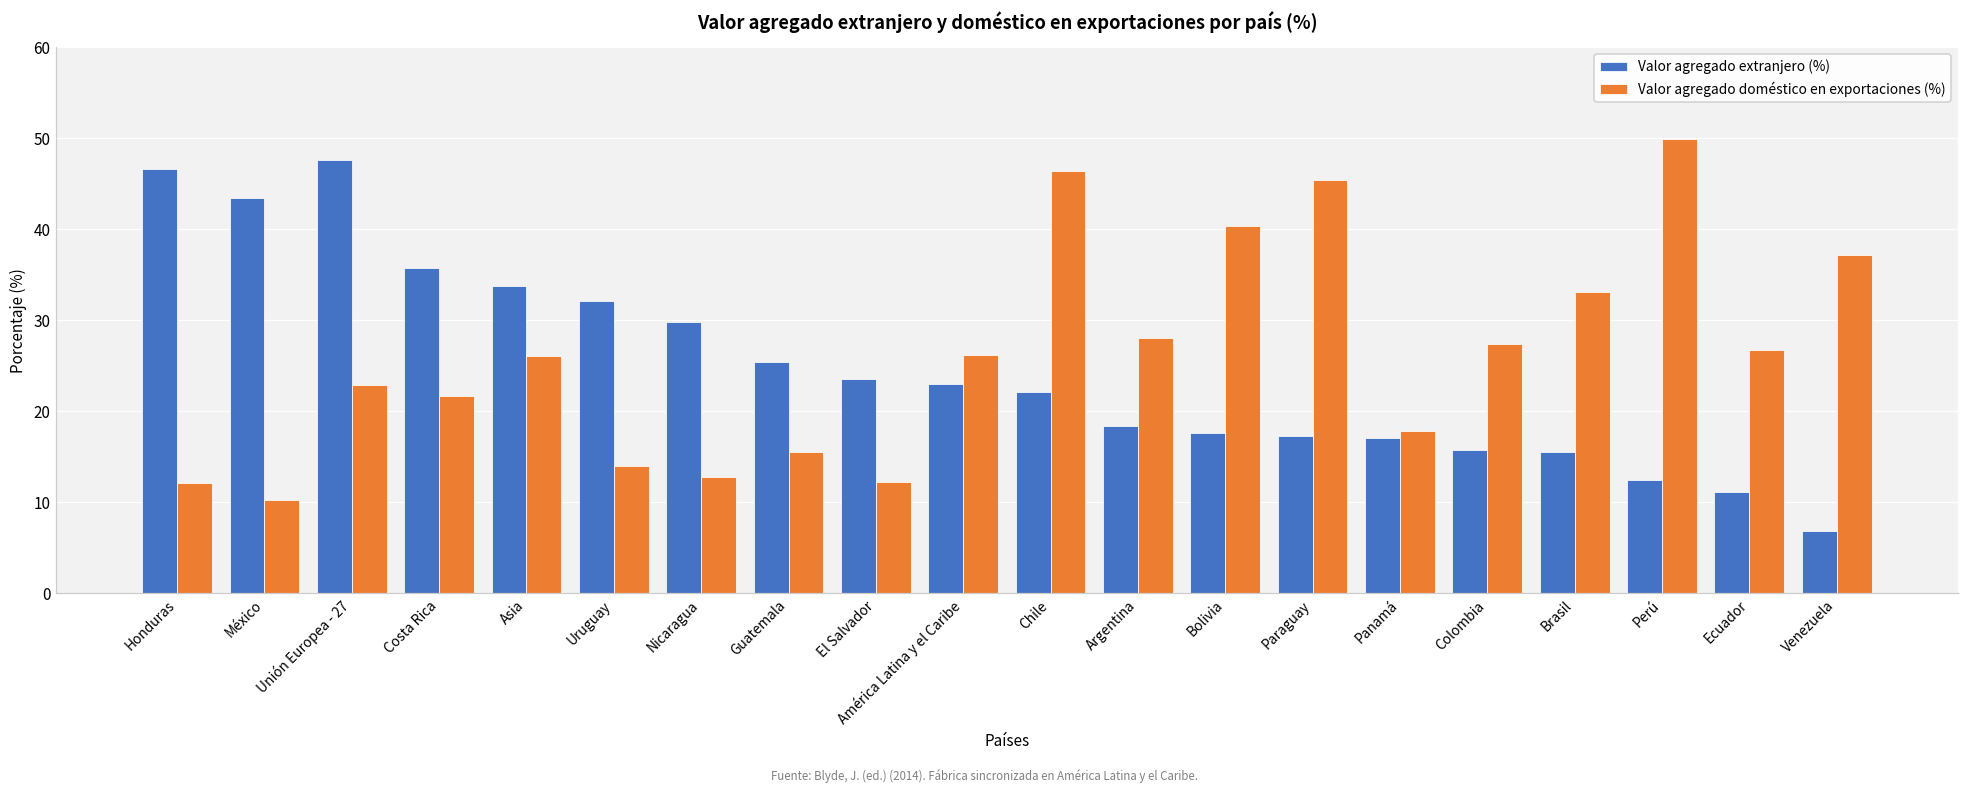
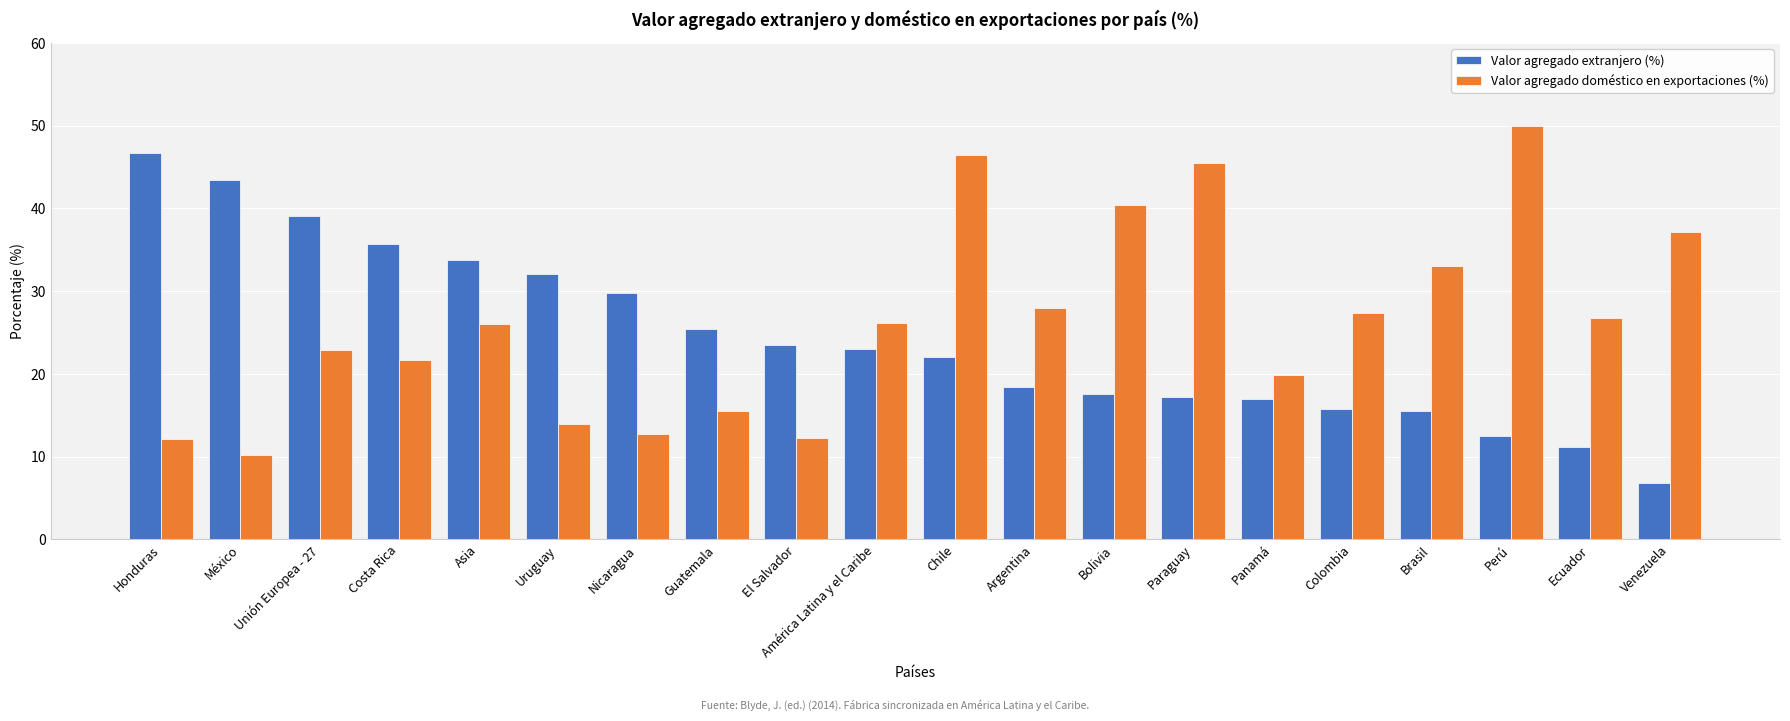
  {
    "Valor agregado extranjero (%)": {
      "Honduras": 47,
      "México": 43,
-     "Unión Europea - 27": 48,
+     "Unión Europea - 27": 39,
      "Costa Rica": 36,
      "Asia": 34,
      "Uruguay": 32,
      "Nicaragua": 30,
      "Guatemala": 25,
      "El Salvador": 24,
      "América Latina y el Caribe": 23,
      "Chile": 22,
      "Argentina": 18,
      "Bolivia": 18,
      "Paraguay": 17,
      "Panamá": 17,
      "Colombia": 16,
      "Brasil": 16,
      "Perú": 12,
      "Ecuador": 11,
      "Venezuela": 7
    },
    "Valor agregado doméstico en exportaciones (%)": {
      "Honduras": 12,
      "México": 10,
      "Unión Europea - 27": 23,
      "Costa Rica": 22,
      "Asia": 26,
      "Uruguay": 14,
      "Nicaragua": 13,
      "Guatemala": 16,
      "El Salvador": 12,
      "América Latina y el Caribe": 26,
      "Chile": 46,
      "Argentina": 28,
      "Bolivia": 40,
      "Paraguay": 45,
-     "Panamá": 18,
+     "Panamá": 20,
      "Colombia": 27,
      "Brasil": 33,
      "Perú": 50,
      "Ecuador": 27,
      "Venezuela": 37
    }
  }
